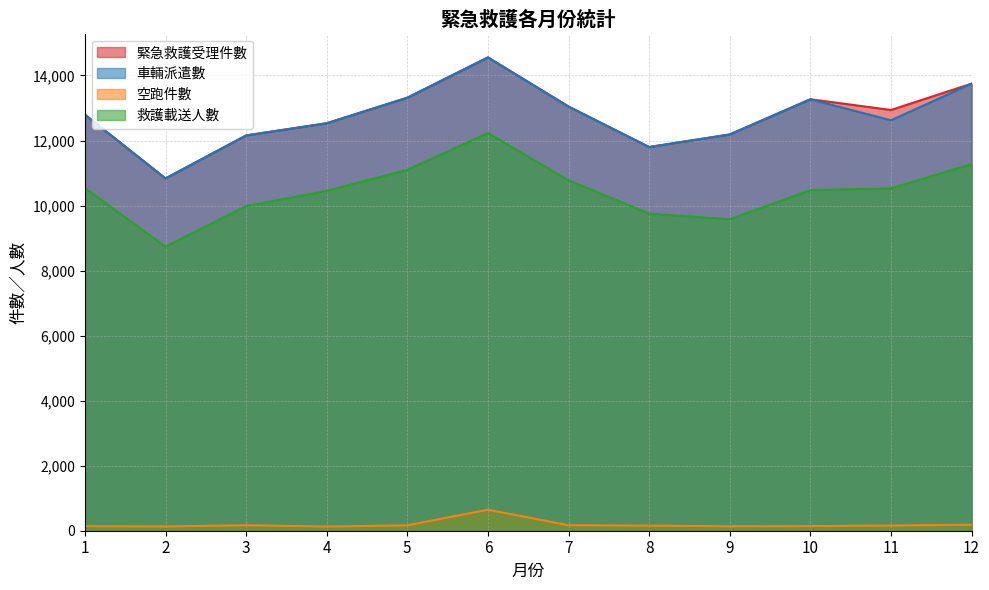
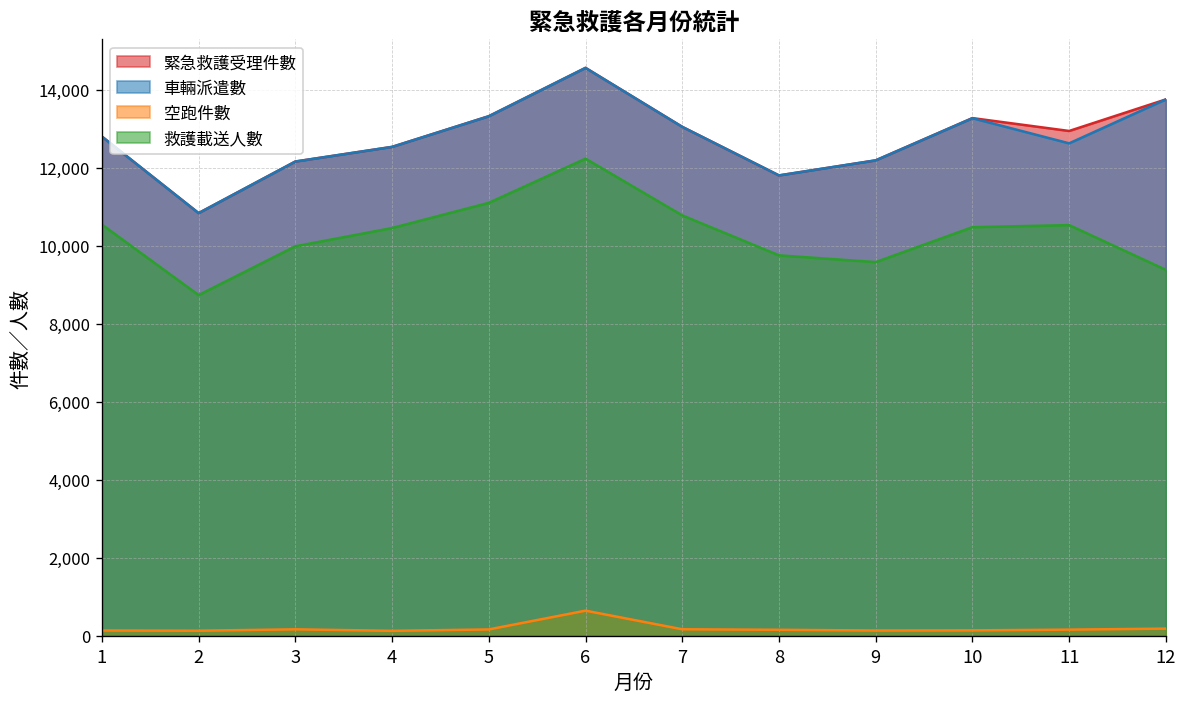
  {
    "緊急救護受理件數": {
      "11": "12,900"
    },
    "車輛派遣數": {
      "11": "12,600"
    },
    "空跑件數": {
      "1": "100",
      "2": "100",
      "3": "200",
      "4": "100",
      "5": "200",
      "6": "600",
      "7": "200",
      "8": "200",
      "9": "100",
      "10": "100",
      "11": "200",
      "12": "200"
    },
    "救護載送人數": {
      "1": "10,500",
      "2": "8,700",
      "3": "10,000",
      "4": "10,500",
      "5": "11,100",
      "6": "12,200",
      "7": "10,800",
      "8": "9,800",
      "9": "9,600",
      "10": "10,500",
      "11": "10,500",
-     "12": "11,300"
+     "12": "9,400"
    }
  }
